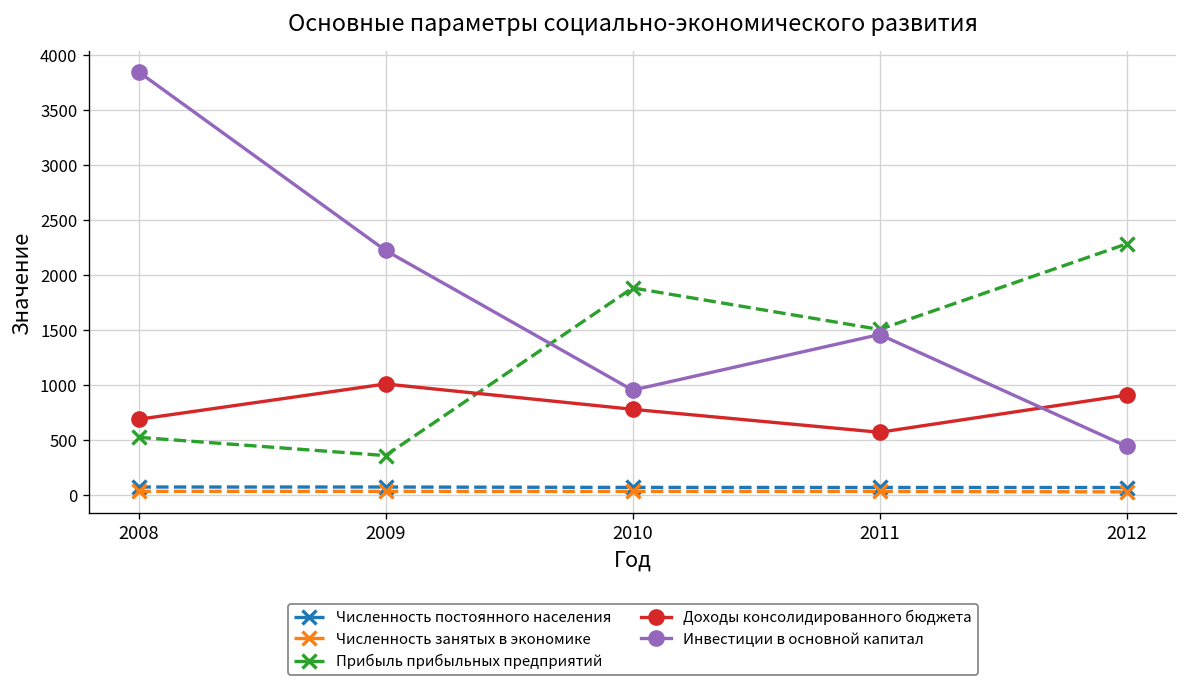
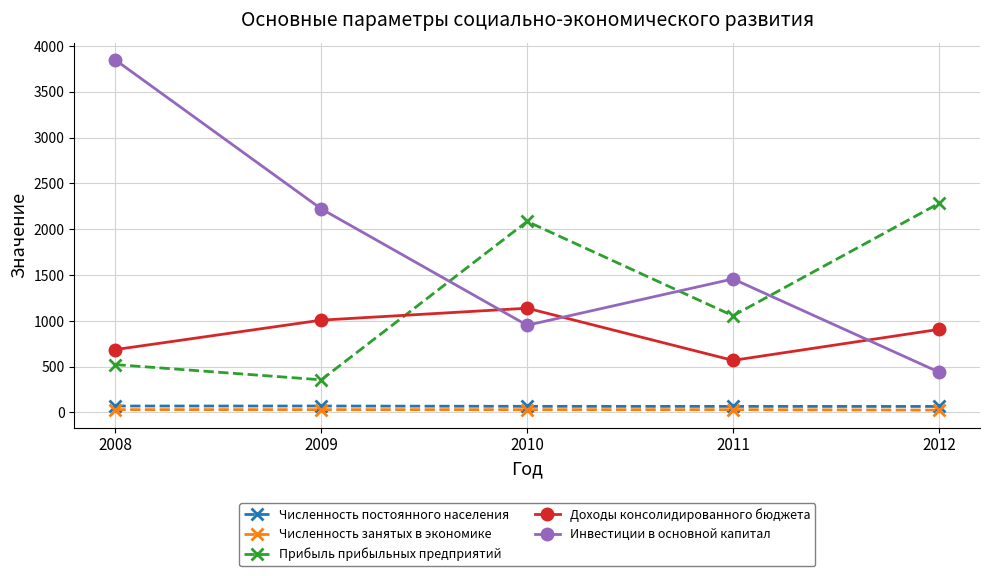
  {
    "Численность постоянного населения": {
      "2008": 100,
      "2009": 100,
      "2010": 100,
      "2011": 100,
      "2012": 100
    },
    "Численность занятых в экономике": {
      "2008": 0,
      "2009": 0,
      "2010": 0,
      "2011": 0,
      "2012": 0
    },
    "Прибыль прибыльных предприятий": {
      "2008": 500,
      "2009": 400,
-     "2010": 1900,
-     "2011": 1500,
+     "2010": 2100,
+     "2011": 1100,
      "2012": 2300
    },
    "Доходы консолидированного бюджета": {
      "2008": 700,
      "2009": 1000,
-     "2010": 800,
+     "2010": 1100,
      "2011": 600,
      "2012": 900
    },
    "Инвестиции в основной капитал": {
      "2008": 3800,
      "2009": 2200,
      "2010": 1000,
      "2011": 1500,
      "2012": 400
    }
  }
